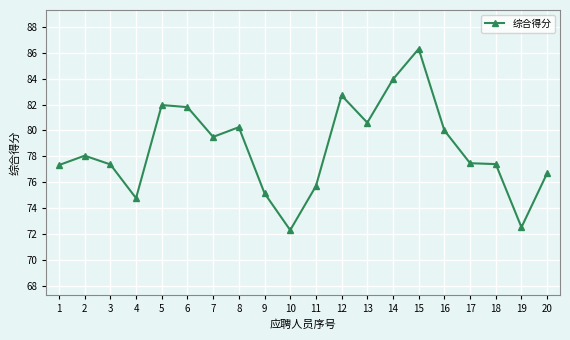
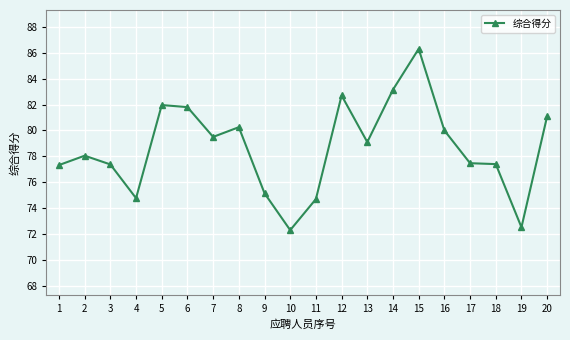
  {
    "1": 77.3,
    "2": 78.1,
    "3": 77.4,
    "4": 74.8,
    "5": 82.0,
    "6": 81.8,
    "7": 79.5,
    "8": 80.3,
    "9": 75.2,
    "10": 72.3,
-   "11": 75.7,
+   "11": 74.7,
    "12": 82.7,
-   "13": 80.6,
-   "14": 84.0,
+   "13": 79.1,
+   "14": 83.2,
    "15": 86.3,
    "16": 80.0,
    "17": 77.5,
    "18": 77.4,
    "19": 72.5,
-   "20": 76.7
+   "20": 81.1
  }
